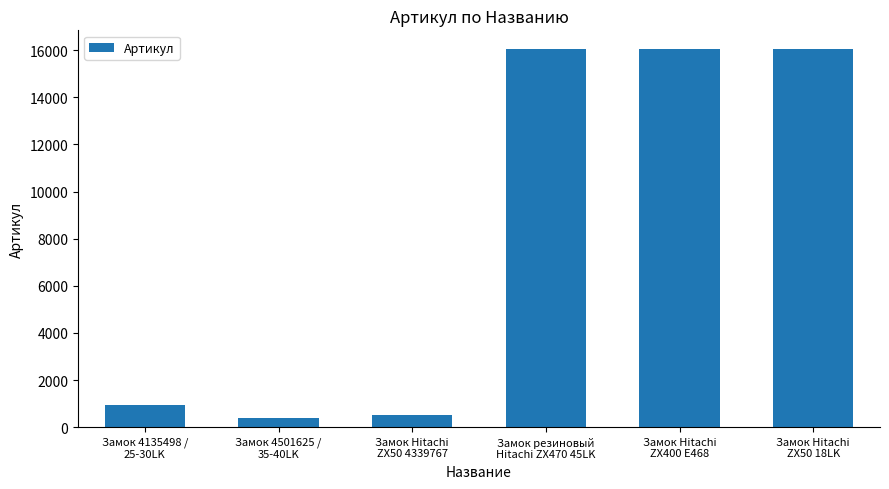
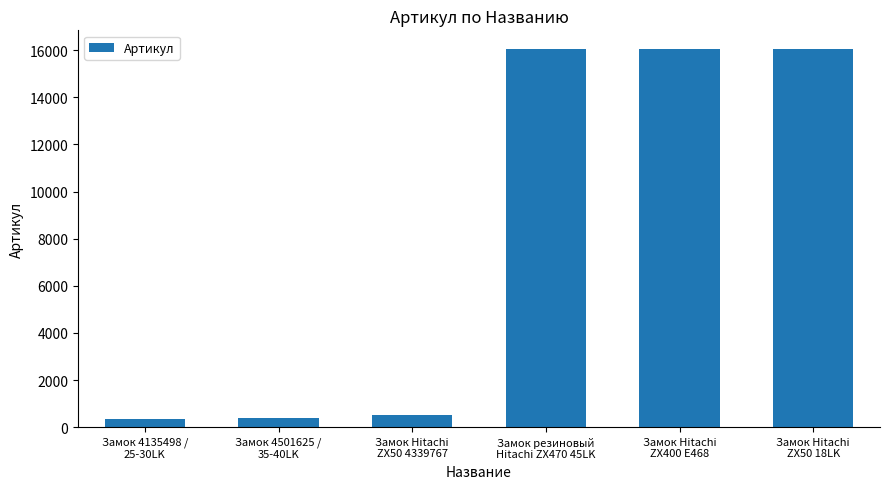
  {
-   "Замок 4135498 / 25-30LK": 900,
+   "Замок 4135498 / 25-30LK": 300,
    "Замок 4501625 / 35-40LK": 400,
    "Замок Hitachi ZX50 4339767": 500,
    "Замок резиновый Hitachi ZX470 45LK": 16000,
    "Замок Hitachi ZX400 E468": 16000,
    "Замок Hitachi ZX50 18LK": 16000
  }
